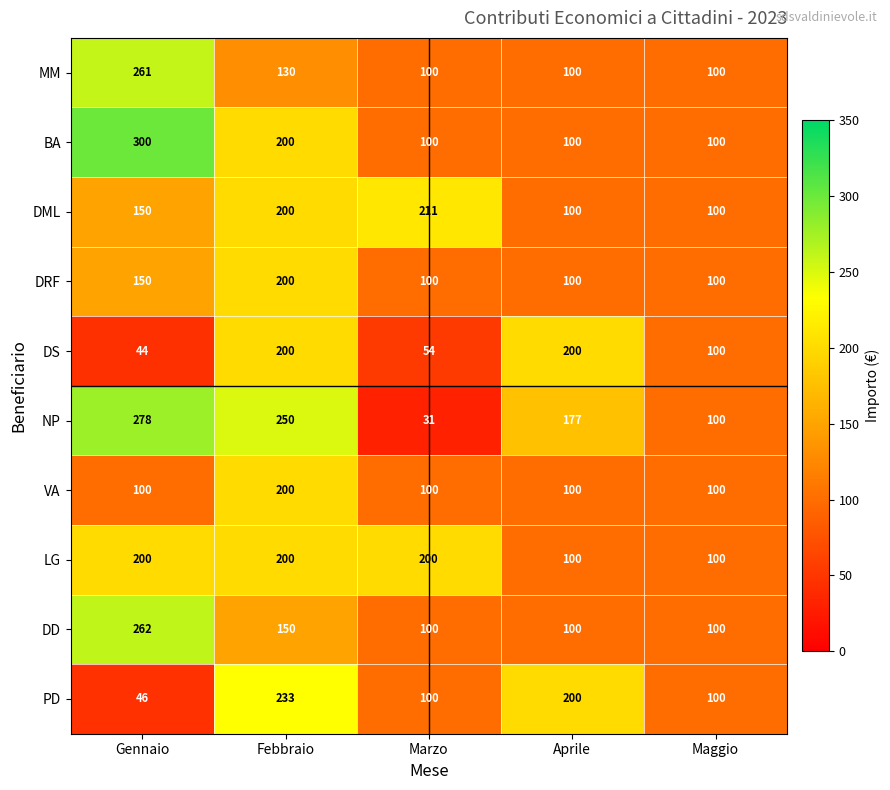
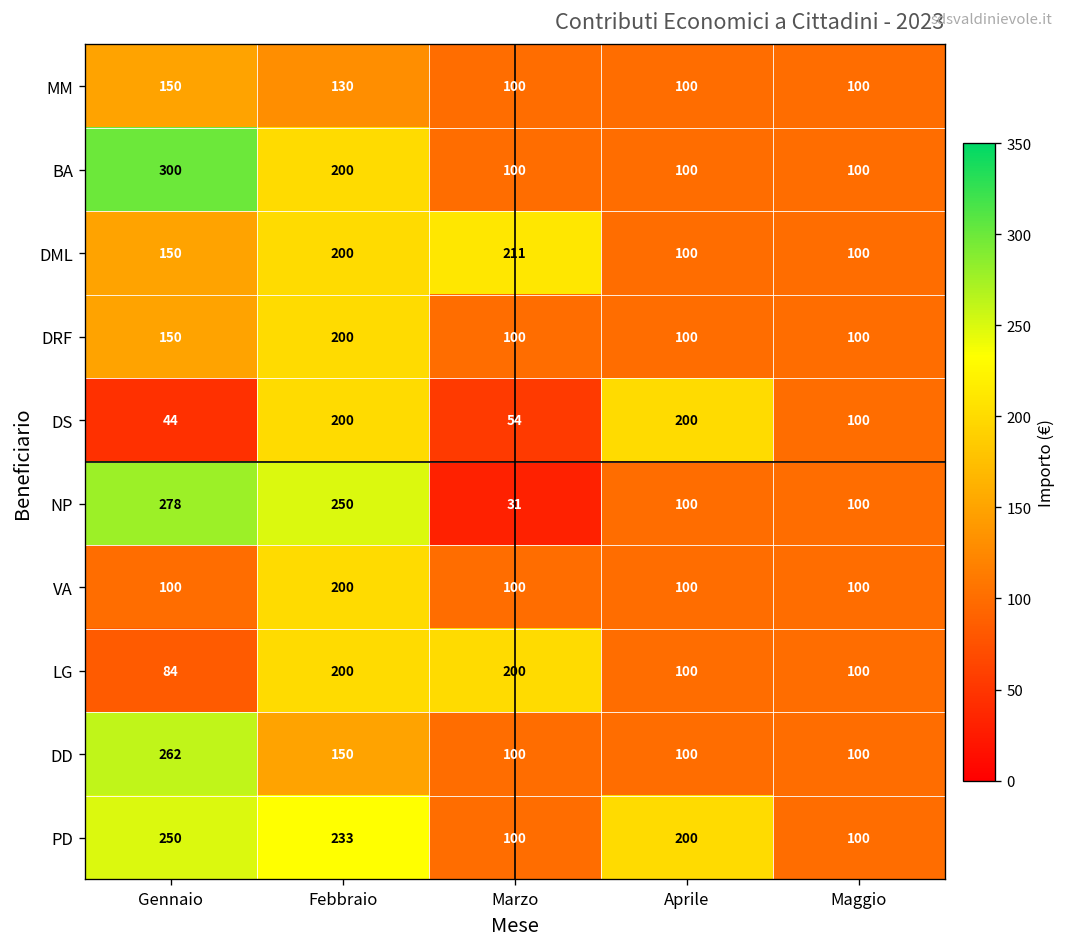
  {
    "MM": {
-     "Gennaio": 261,
+     "Gennaio": 150,
      "Febbraio": 130,
      "Marzo": 100,
      "Aprile": 100,
      "Maggio": 100
    },
    "BA": {
      "Gennaio": 300,
      "Febbraio": 200,
      "Marzo": 100,
      "Aprile": 100,
      "Maggio": 100
    },
    "DML": {
      "Gennaio": 150,
      "Febbraio": 200,
      "Marzo": 211,
      "Aprile": 100,
      "Maggio": 100
    },
    "DRF": {
      "Gennaio": 150,
      "Febbraio": 200,
      "Marzo": 100,
      "Aprile": 100,
      "Maggio": 100
    },
    "DS": {
      "Gennaio": 44,
      "Febbraio": 200,
      "Marzo": 54,
      "Aprile": 200,
      "Maggio": 100
    },
    "NP": {
      "Gennaio": 278,
      "Febbraio": 250,
      "Marzo": 31,
-     "Aprile": 177,
+     "Aprile": 100,
      "Maggio": 100
    },
    "VA": {
      "Gennaio": 100,
      "Febbraio": 200,
      "Marzo": 100,
      "Aprile": 100,
      "Maggio": 100
    },
    "LG": {
-     "Gennaio": 200,
+     "Gennaio": 84,
      "Febbraio": 200,
      "Marzo": 200,
      "Aprile": 100,
      "Maggio": 100
    },
    "DD": {
      "Gennaio": 262,
      "Febbraio": 150,
      "Marzo": 100,
      "Aprile": 100,
      "Maggio": 100
    },
    "PD": {
-     "Gennaio": 46,
+     "Gennaio": 250,
      "Febbraio": 233,
      "Marzo": 100,
      "Aprile": 200,
      "Maggio": 100
    }
  }
